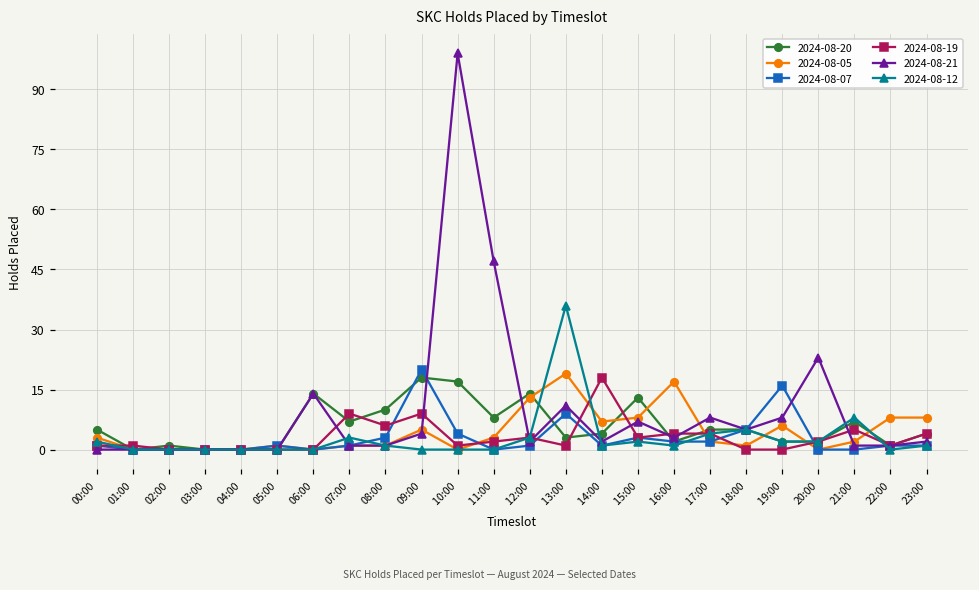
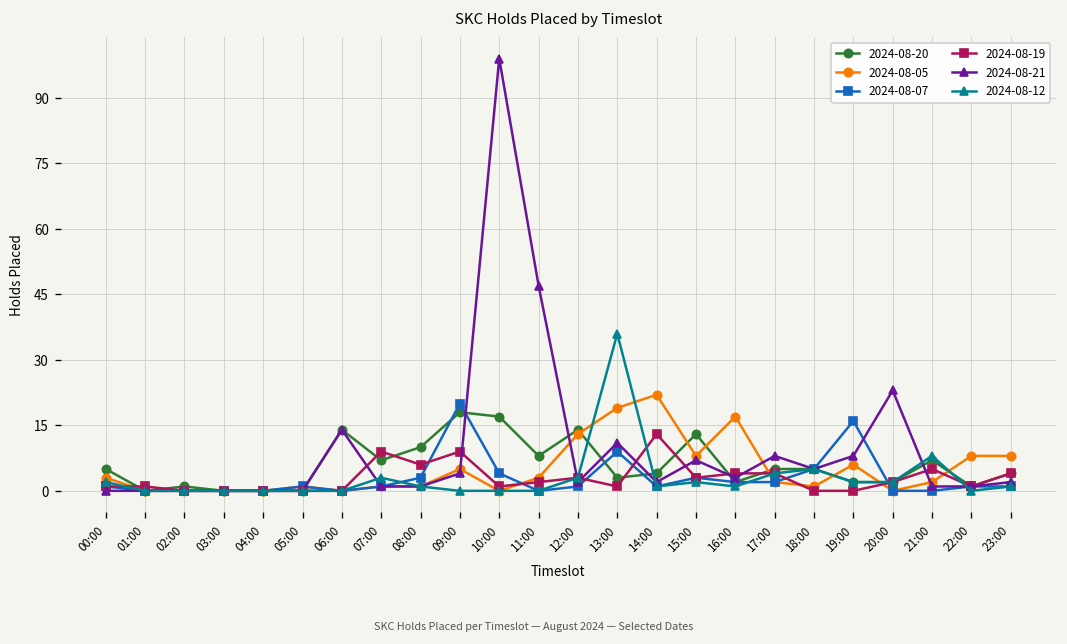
  {
    "2024-08-20": {
      "00:00": 5,
      "02:00": 1,
      "07:00": 7,
      "08:00": 10,
      "09:00": 18,
      "10:00": 17,
      "11:00": 8,
      "12:00": 14,
      "13:00": 3,
      "14:00": 4,
      "15:00": 13,
      "17:00": 5,
      "21:00": 7
    },
    "2024-08-05": {
      "00:00": 3,
      "09:00": 5,
      "11:00": 3,
      "12:00": 13,
      "13:00": 19,
-     "14:00": 7,
+     "14:00": 22,
      "15:00": 8,
      "16:00": 17,
      "18:00": 1,
      "19:00": 6,
      "21:00": 2,
      "22:00": 8,
      "23:00": 8
    },
    "2024-08-07": {
      "08:00": 3,
      "09:00": 20,
      "10:00": 4,
      "12:00": 1,
      "13:00": 9,
      "19:00": 16,
      "21:00": 0
    },
    "2024-08-19": {
      "01:00": 1,
      "07:00": 9,
      "08:00": 6,
      "09:00": 9,
      "10:00": 1,
      "11:00": 2,
      "13:00": 1,
-     "14:00": 18,
+     "14:00": 13,
      "16:00": 4,
      "18:00": 0,
      "19:00": 0,
      "21:00": 5
    },
    "2024-08-21": {
      "00:00": 0,
      "09:00": 4,
      "10:00": 99,
      "11:00": 47,
      "12:00": 2,
      "13:00": 11,
      "14:00": 2,
      "15:00": 7,
      "16:00": 3,
      "17:00": 8,
      "19:00": 8,
      "20:00": 23,
      "21:00": 1,
      "23:00": 2
    },
    "2024-08-12": {
      "00:00": 2,
      "07:00": 3,
      "09:00": 0,
      "13:00": 36,
      "15:00": 2,
      "16:00": 1,
      "21:00": 8,
      "22:00": 0
    }
  }
